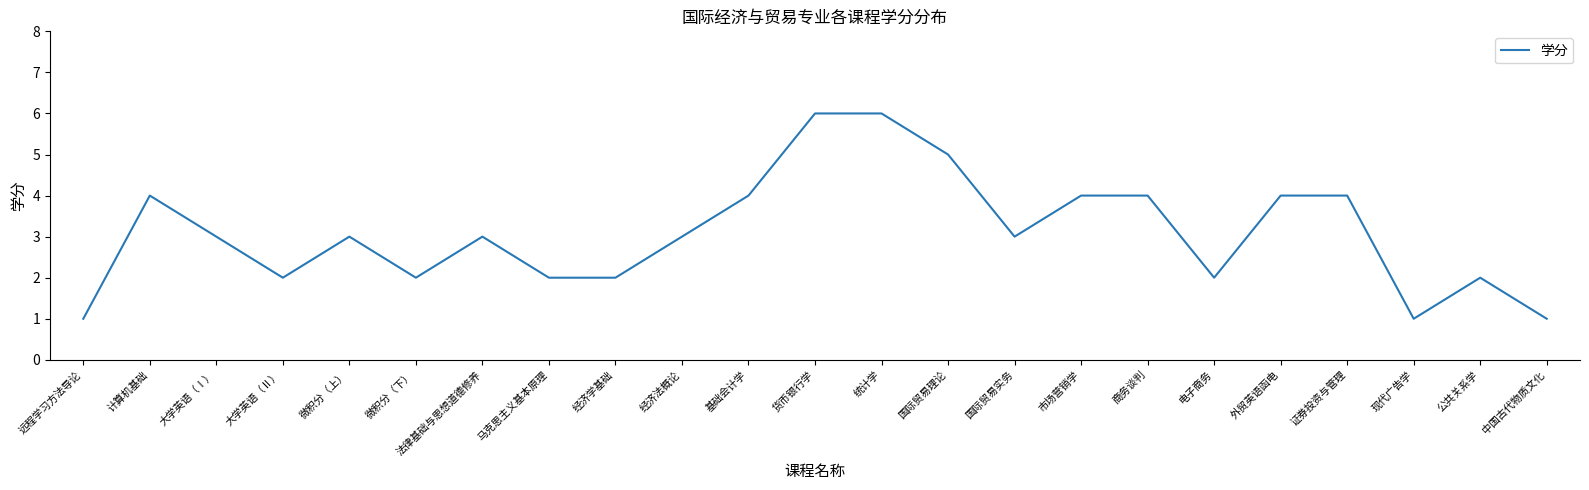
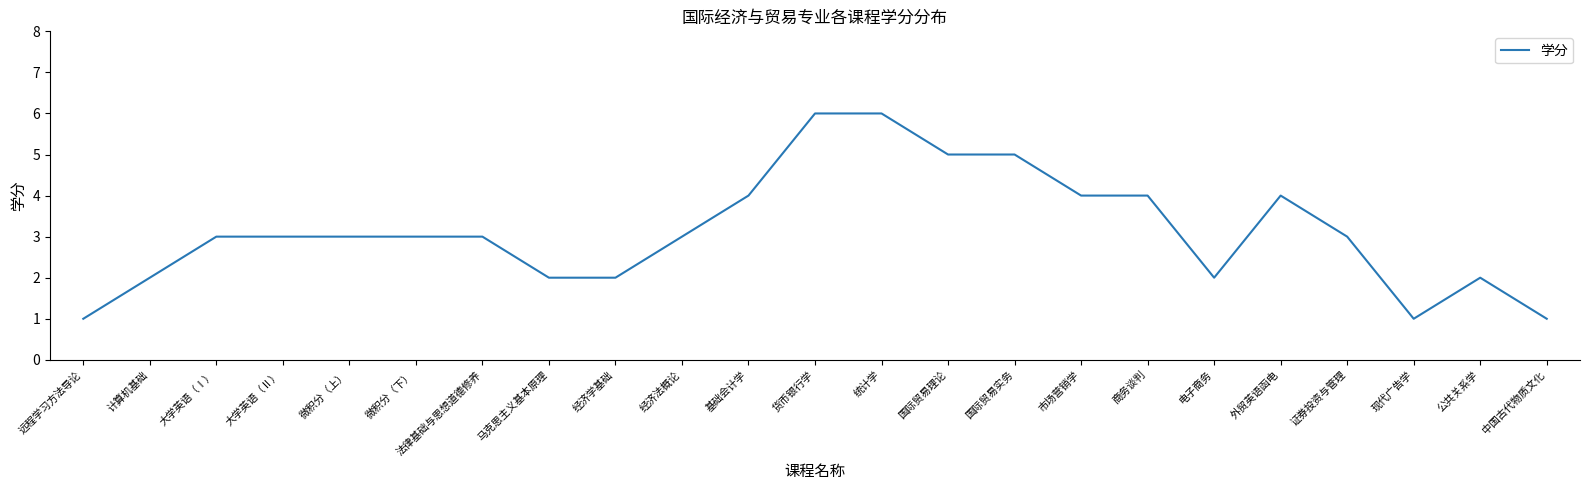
  {
    "远程学习方法导论": 1,
-   "计算机基础": 4,
+   "计算机基础": 2,
    "大学英语（Ⅰ）": 3,
-   "大学英语（Ⅱ）": 2,
+   "大学英语（Ⅱ）": 3,
    "微积分（上）": 3,
-   "微积分（下）": 2,
+   "微积分（下）": 3,
    "法律基础与思想道德修养": 3,
    "马克思主义基本原理": 2,
    "经济学基础": 2,
    "经济法概论": 3,
    "基础会计学": 4,
    "货币银行学": 6,
    "统计学": 6,
    "国际贸易理论": 5,
-   "国际贸易实务": 3,
+   "国际贸易实务": 5,
    "市场营销学": 4,
    "商务谈判": 4,
    "电子商务": 2,
    "外贸英语函电": 4,
-   "证券投资与管理": 4,
+   "证券投资与管理": 3,
    "现代广告学": 1,
    "公共关系学": 2,
    "中国古代物质文化": 1
  }
